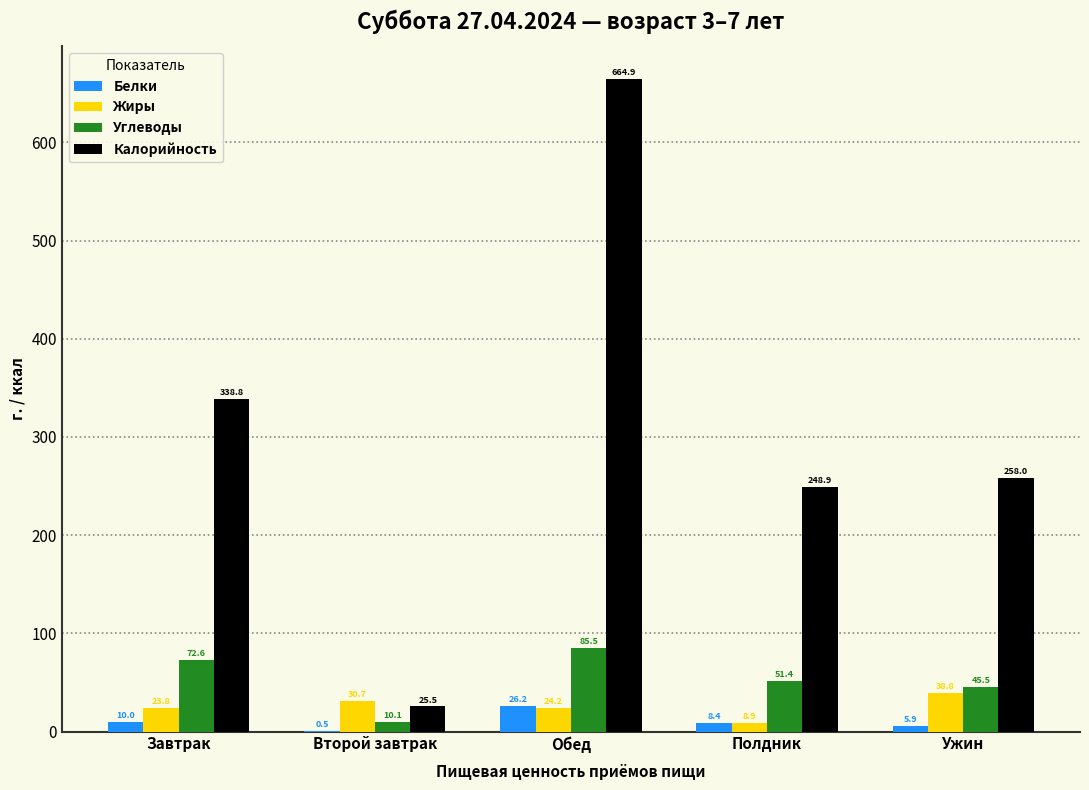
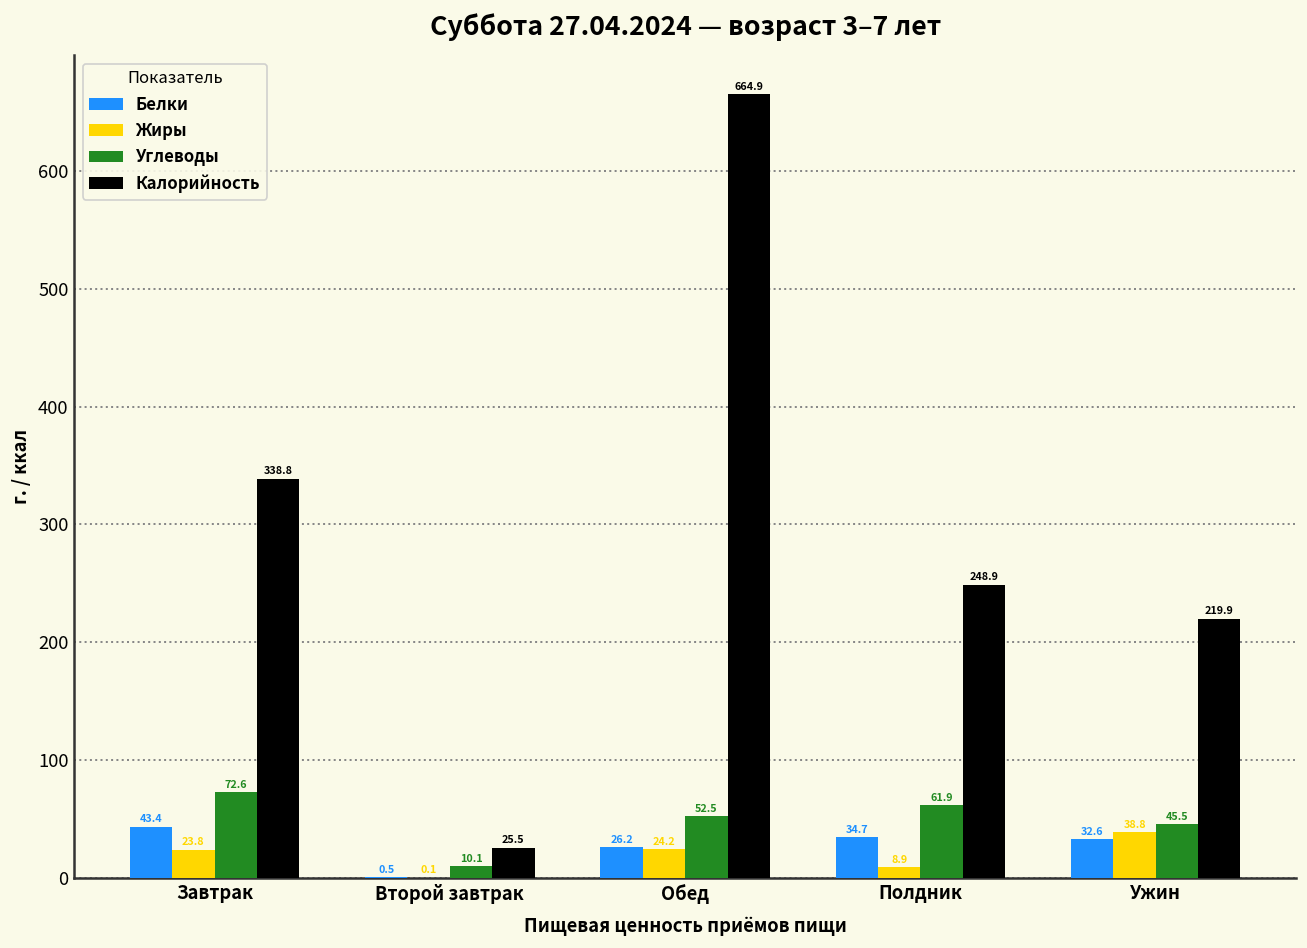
  {
    "Белки": {
-     "Завтрак": 10.0,
+     "Завтрак": 43.4,
      "Второй завтрак": 0.5,
      "Обед": 26.2,
-     "Полдник": 8.4,
-     "Ужин": 5.9
+     "Полдник": 34.7,
+     "Ужин": 32.6
    },
    "Жиры": {
      "Завтрак": 23.8,
-     "Второй завтрак": 30.7,
+     "Второй завтрак": 0.1,
      "Обед": 24.2,
      "Полдник": 8.9,
      "Ужин": 38.8
    },
    "Углеводы": {
      "Завтрак": 72.6,
      "Второй завтрак": 10.1,
-     "Обед": 85.5,
-     "Полдник": 51.4,
+     "Обед": 52.5,
+     "Полдник": 61.9,
      "Ужин": 45.5
    },
    "Калорийность": {
      "Завтрак": 338.8,
      "Второй завтрак": 25.5,
      "Обед": 664.9,
      "Полдник": 248.9,
-     "Ужин": 258.0
+     "Ужин": 219.9
    }
  }
